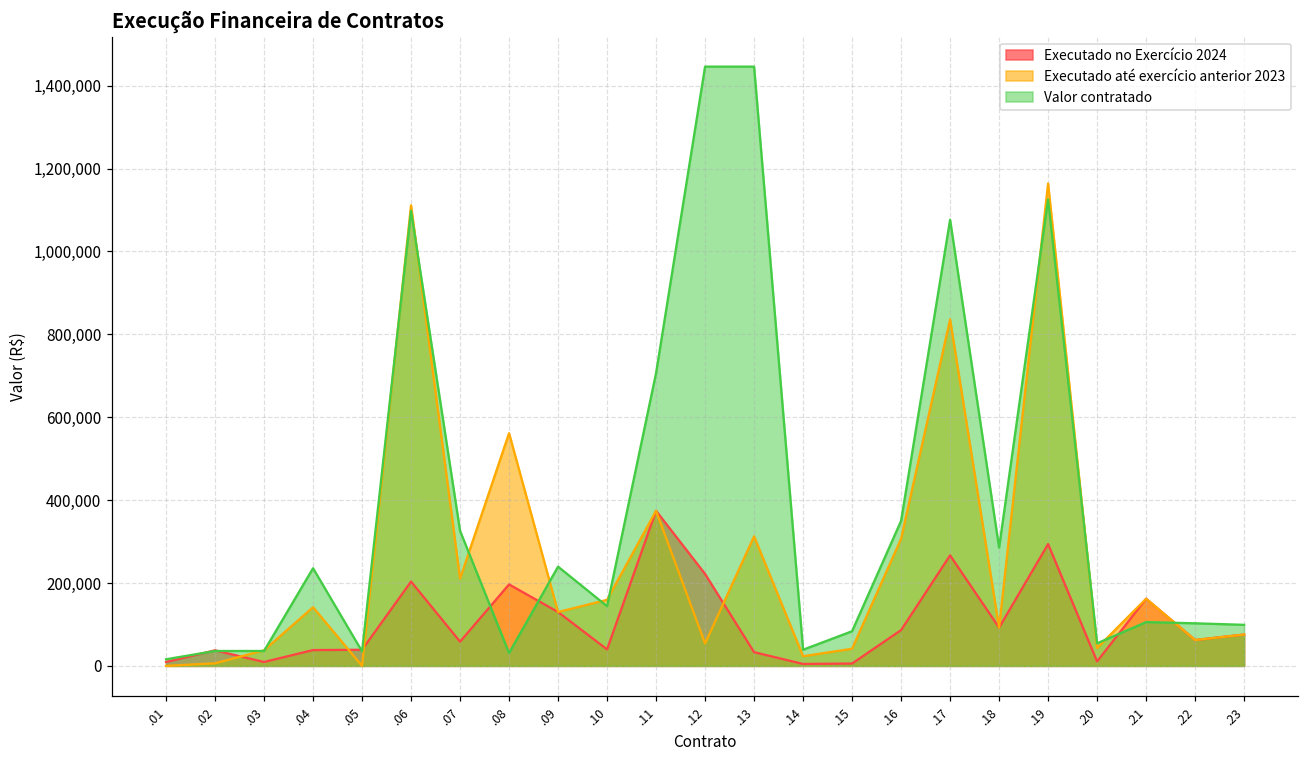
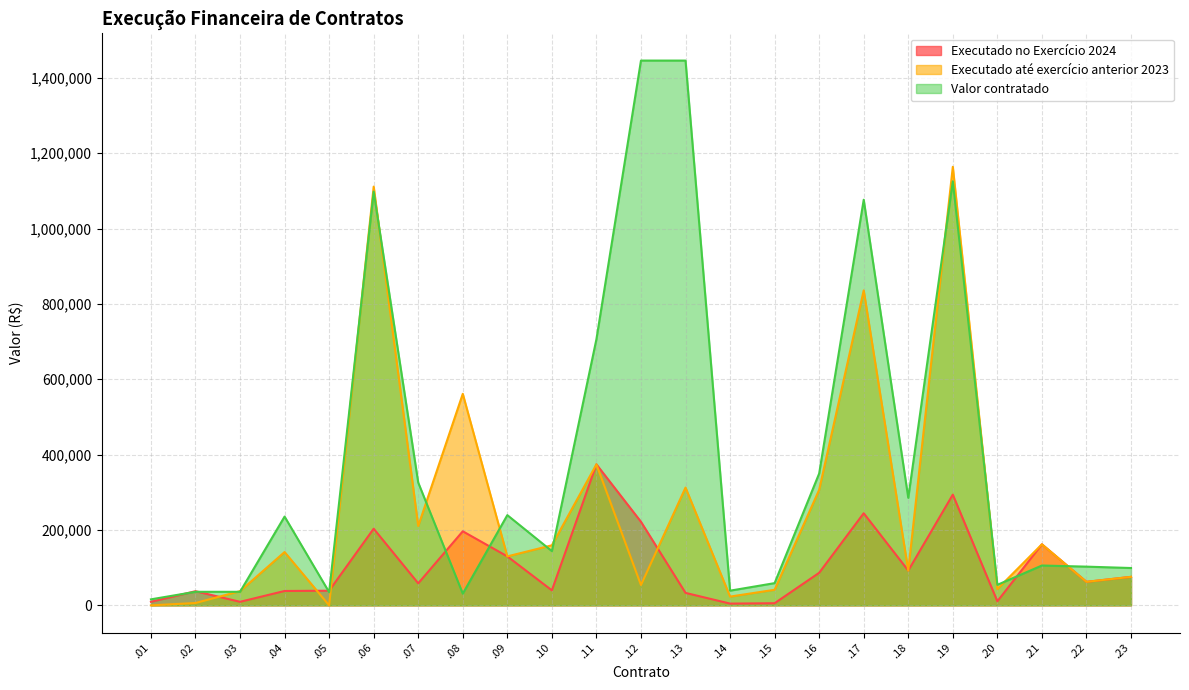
  {
    "Executado no Exercício 2024": {
      ".03": "10,000",
      ".04": "40,000",
      ".06": "200,000",
      ".07": "60,000",
      ".08": "200,000",
      ".10": "40,000",
      ".12": "220,000",
      ".13": "30,000",
      ".14": "0",
      ".15": "10,000",
      ".16": "90,000",
-     ".17": "270,000",
+     ".17": "240,000",
      ".19": "290,000",
      ".20": "10,000"
    },
    "Executado até exercício anterior 2023": {
      ".01": "0",
      ".02": "10,000",
      ".04": "140,000",
      ".05": "0",
      ".06": "1,110,000",
      ".07": "210,000",
      ".08": "560,000",
      ".10": "160,000",
      ".12": "50,000",
      ".13": "310,000",
      ".14": "20,000",
      ".15": "40,000",
      ".16": "310,000",
      ".17": "840,000",
      ".19": "1,160,000",
      ".20": "40,000"
    },
    "Valor contratado": {
      ".04": "240,000",
      ".06": "1,100,000",
      ".07": "330,000",
      ".08": "30,000",
      ".09": "240,000",
      ".10": "140,000",
      ".11": "710,000",
      ".12": "1,450,000",
      ".13": "1,450,000",
      ".14": "40,000",
-     ".15": "80,000",
+     ".15": "60,000",
      ".16": "350,000",
      ".17": "1,080,000",
      ".18": "290,000",
      ".19": "1,130,000",
      ".20": "50,000",
      ".21": "110,000",
      ".22": "100,000",
      ".23": "100,000"
    }
  }
